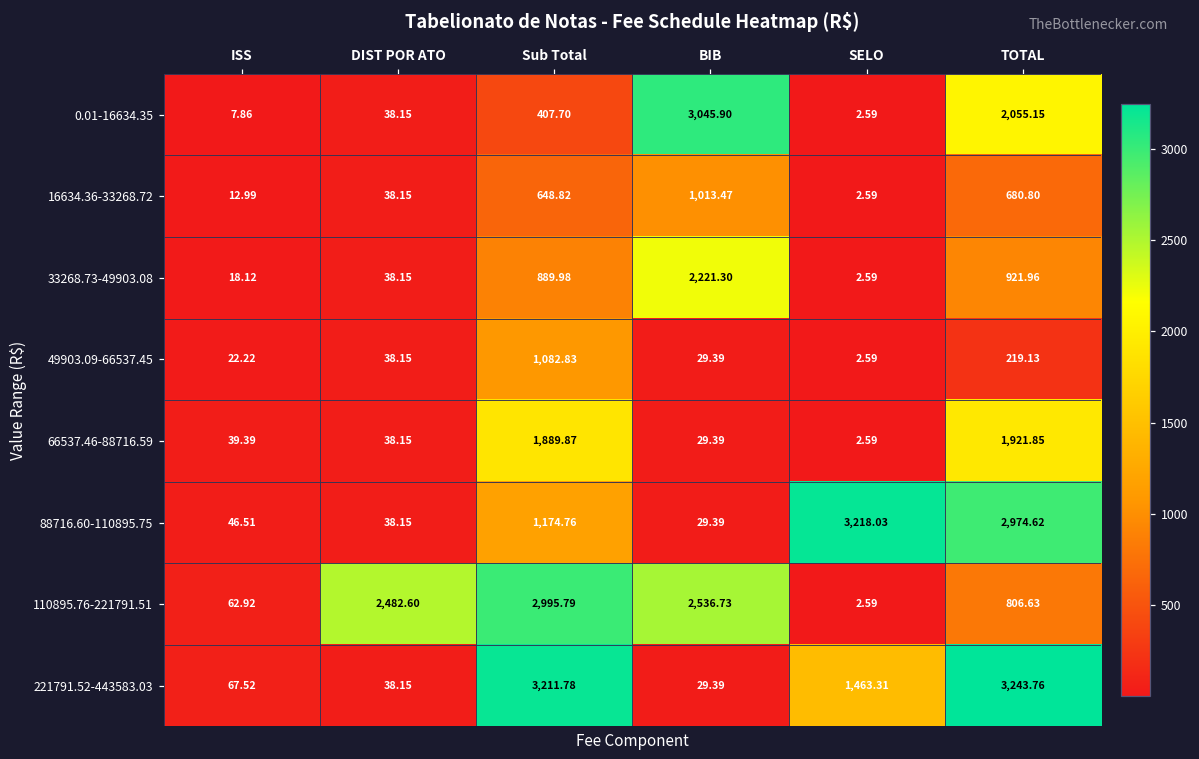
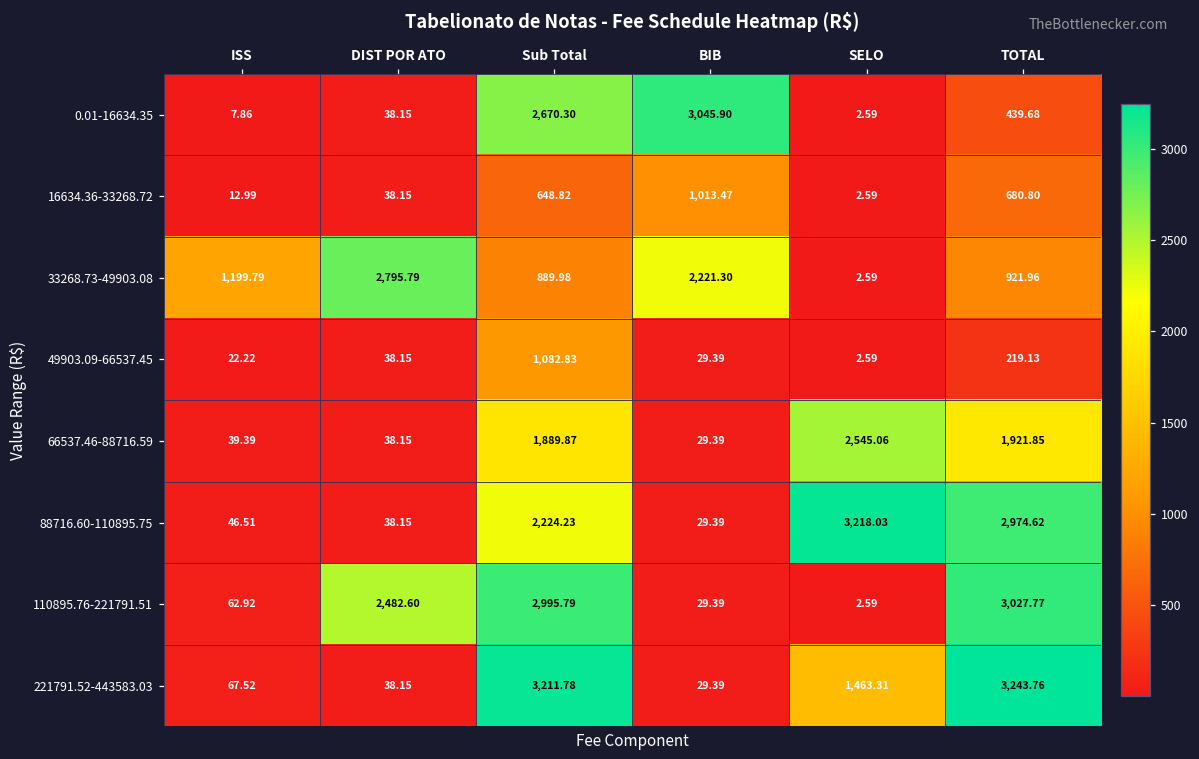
  {
    "0.01-16634.35": {
      "ISS": "7.86",
      "DIST POR ATO": "38.15",
-     "Sub Total": "407.70",
+     "Sub Total": "2,670.30",
      "BIB": "3,045.90",
      "SELO": "2.59",
-     "TOTAL": "2,055.15"
+     "TOTAL": "439.68"
    },
    "16634.36-33268.72": {
      "ISS": "12.99",
      "DIST POR ATO": "38.15",
      "Sub Total": "648.82",
      "BIB": "1,013.47",
      "SELO": "2.59",
      "TOTAL": "680.80"
    },
    "33268.73-49903.08": {
-     "ISS": "18.12",
-     "DIST POR ATO": "38.15",
+     "ISS": "1,199.79",
+     "DIST POR ATO": "2,795.79",
      "Sub Total": "889.98",
      "BIB": "2,221.30",
      "SELO": "2.59",
      "TOTAL": "921.96"
    },
    "49903.09-66537.45": {
      "ISS": "22.22",
      "DIST POR ATO": "38.15",
      "Sub Total": "1,082.83",
      "BIB": "29.39",
      "SELO": "2.59",
      "TOTAL": "219.13"
    },
    "66537.46-88716.59": {
      "ISS": "39.39",
      "DIST POR ATO": "38.15",
      "Sub Total": "1,889.87",
      "BIB": "29.39",
-     "SELO": "2.59",
+     "SELO": "2,545.06",
      "TOTAL": "1,921.85"
    },
    "88716.60-110895.75": {
      "ISS": "46.51",
      "DIST POR ATO": "38.15",
-     "Sub Total": "1,174.76",
+     "Sub Total": "2,224.23",
      "BIB": "29.39",
      "SELO": "3,218.03",
      "TOTAL": "2,974.62"
    },
    "110895.76-221791.51": {
      "ISS": "62.92",
      "DIST POR ATO": "2,482.60",
      "Sub Total": "2,995.79",
-     "BIB": "2,536.73",
+     "BIB": "29.39",
      "SELO": "2.59",
-     "TOTAL": "806.63"
+     "TOTAL": "3,027.77"
    },
    "221791.52-443583.03": {
      "ISS": "67.52",
      "DIST POR ATO": "38.15",
      "Sub Total": "3,211.78",
      "BIB": "29.39",
      "SELO": "1,463.31",
      "TOTAL": "3,243.76"
    }
  }
